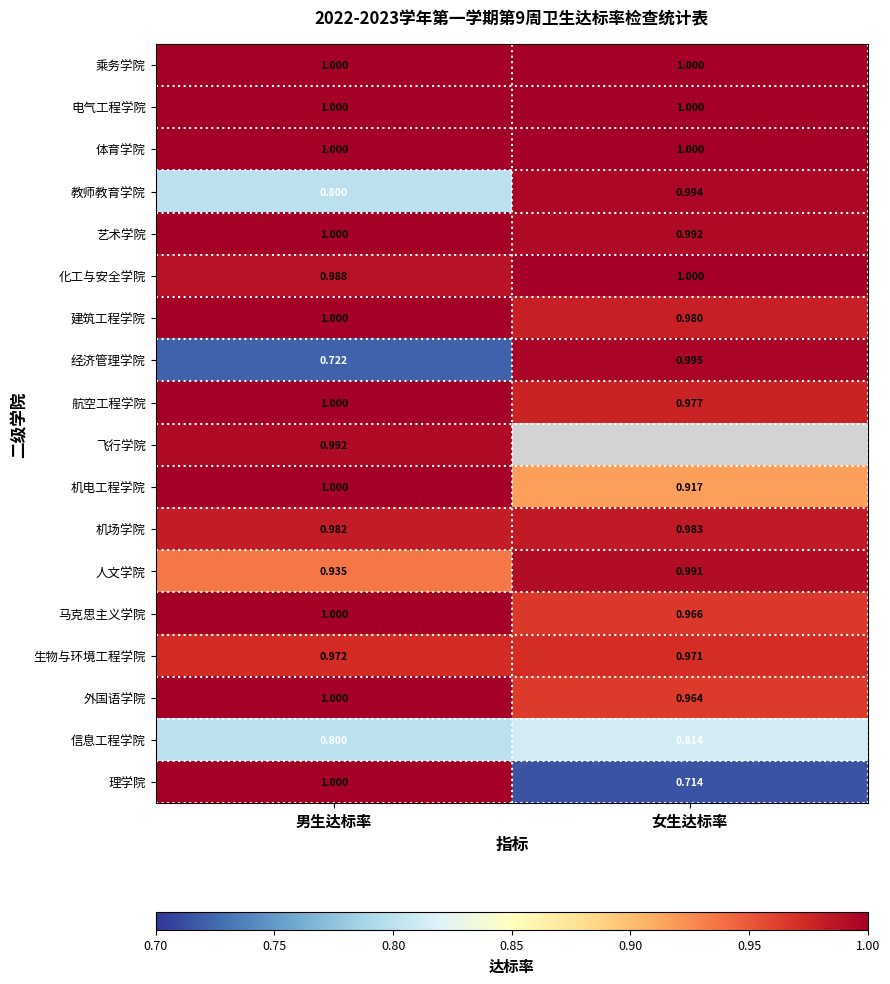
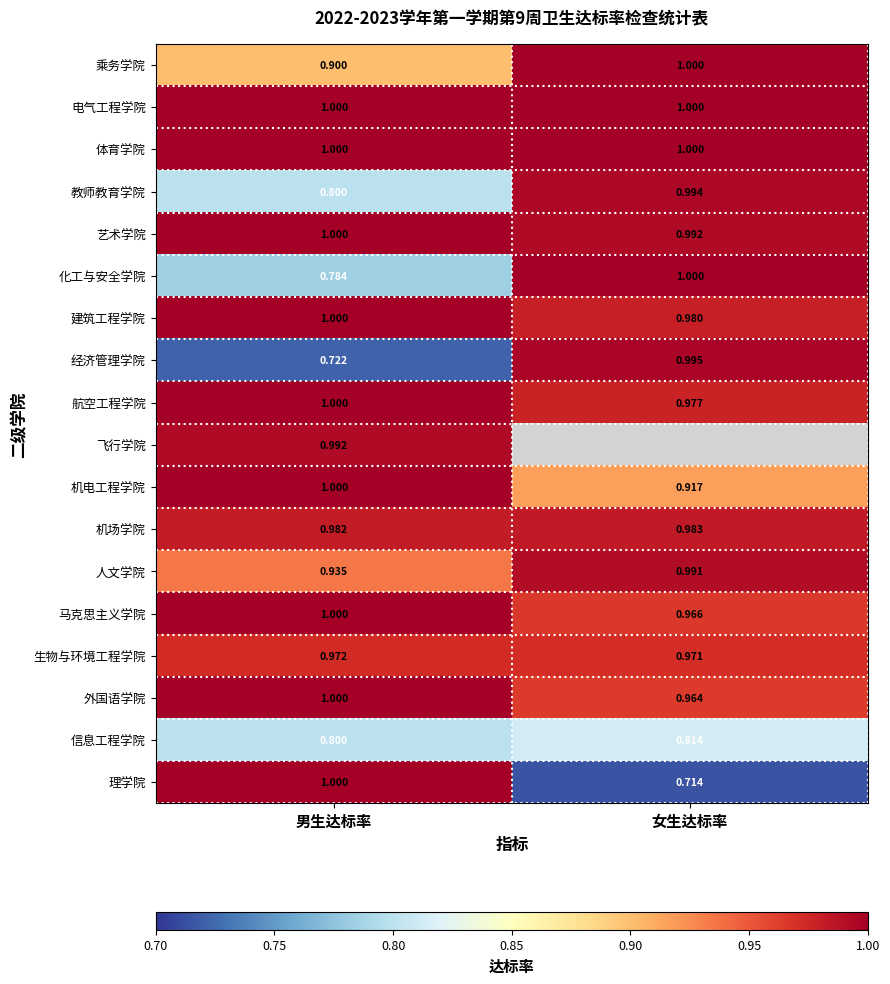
  {
    "乘务学院": {
-     "男生达标率": 1.000,
+     "男生达标率": 0.900,
      "女生达标率": 1.000
    },
    "电气工程学院": {
      "男生达标率": 1.000,
      "女生达标率": 1.000
    },
    "体育学院": {
      "男生达标率": 1.000,
      "女生达标率": 1.000
    },
    "教师教育学院": {
      "男生达标率": 0.800,
      "女生达标率": 0.994
    },
    "艺术学院": {
      "男生达标率": 1.000,
      "女生达标率": 0.992
    },
    "化工与安全学院": {
-     "男生达标率": 0.988,
+     "男生达标率": 0.784,
      "女生达标率": 1.000
    },
    "建筑工程学院": {
      "男生达标率": 1.000,
      "女生达标率": 0.980
    },
    "经济管理学院": {
      "男生达标率": 0.722,
      "女生达标率": 0.995
    },
    "航空工程学院": {
      "男生达标率": 1.000,
      "女生达标率": 0.977
    },
    "飞行学院": {
      "男生达标率": 0.992
    },
    "机电工程学院": {
      "男生达标率": 1.000,
      "女生达标率": 0.917
    },
    "机场学院": {
      "男生达标率": 0.982,
      "女生达标率": 0.983
    },
    "人文学院": {
      "男生达标率": 0.935,
      "女生达标率": 0.991
    },
    "马克思主义学院": {
      "男生达标率": 1.000,
      "女生达标率": 0.966
    },
    "生物与环境工程学院": {
      "男生达标率": 0.972,
      "女生达标率": 0.971
    },
    "外国语学院": {
      "男生达标率": 1.000,
      "女生达标率": 0.964
    },
    "信息工程学院": {
      "男生达标率": 0.800
    },
    "理学院": {
      "男生达标率": 1.000,
      "女生达标率": 0.714
    }
  }
